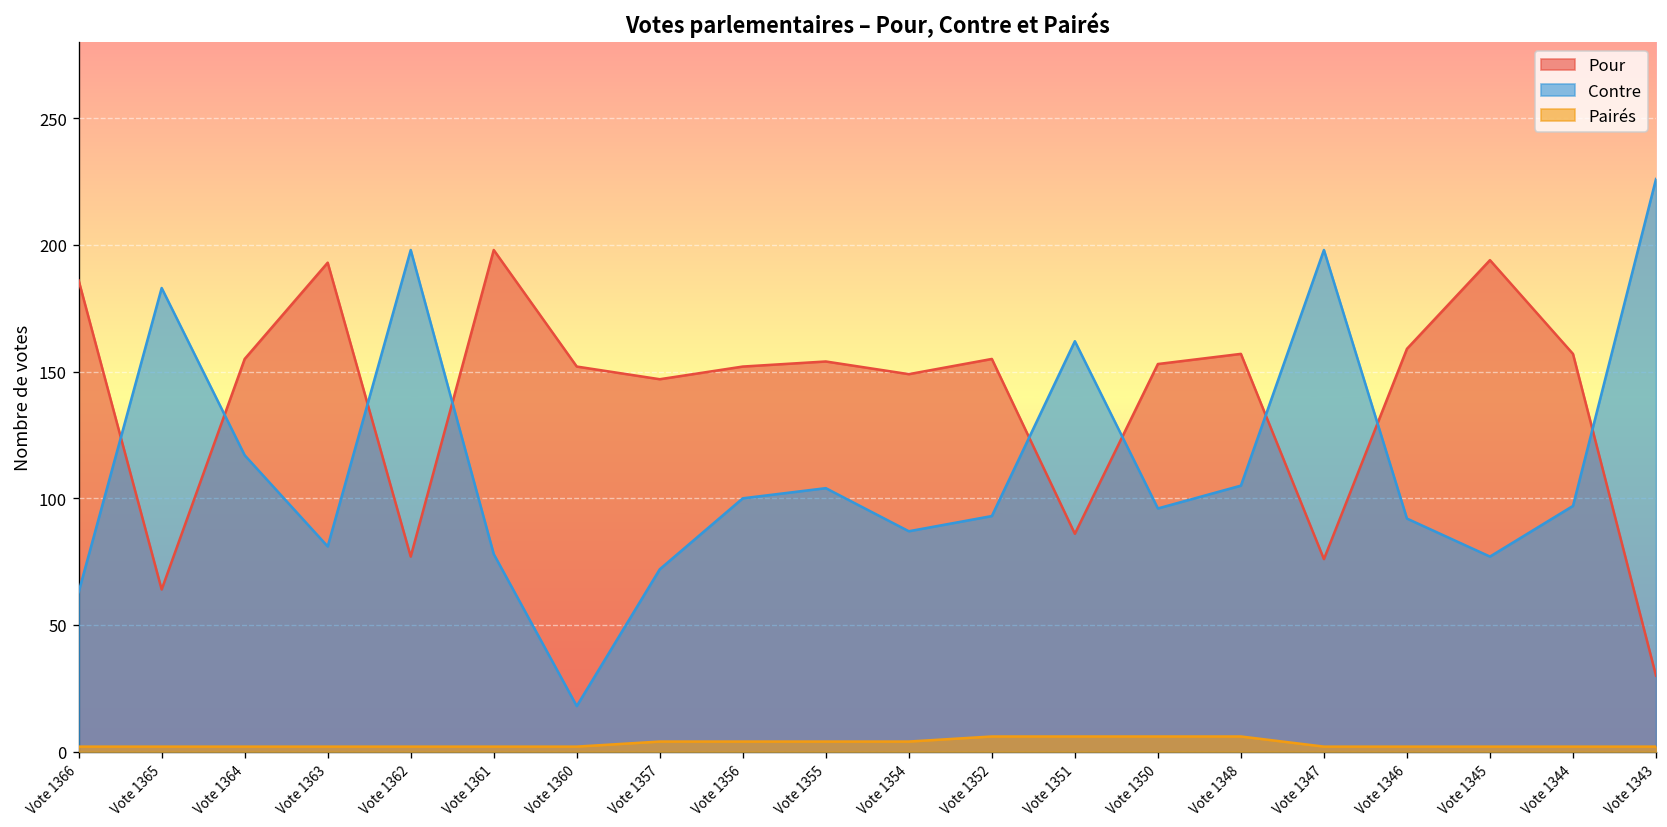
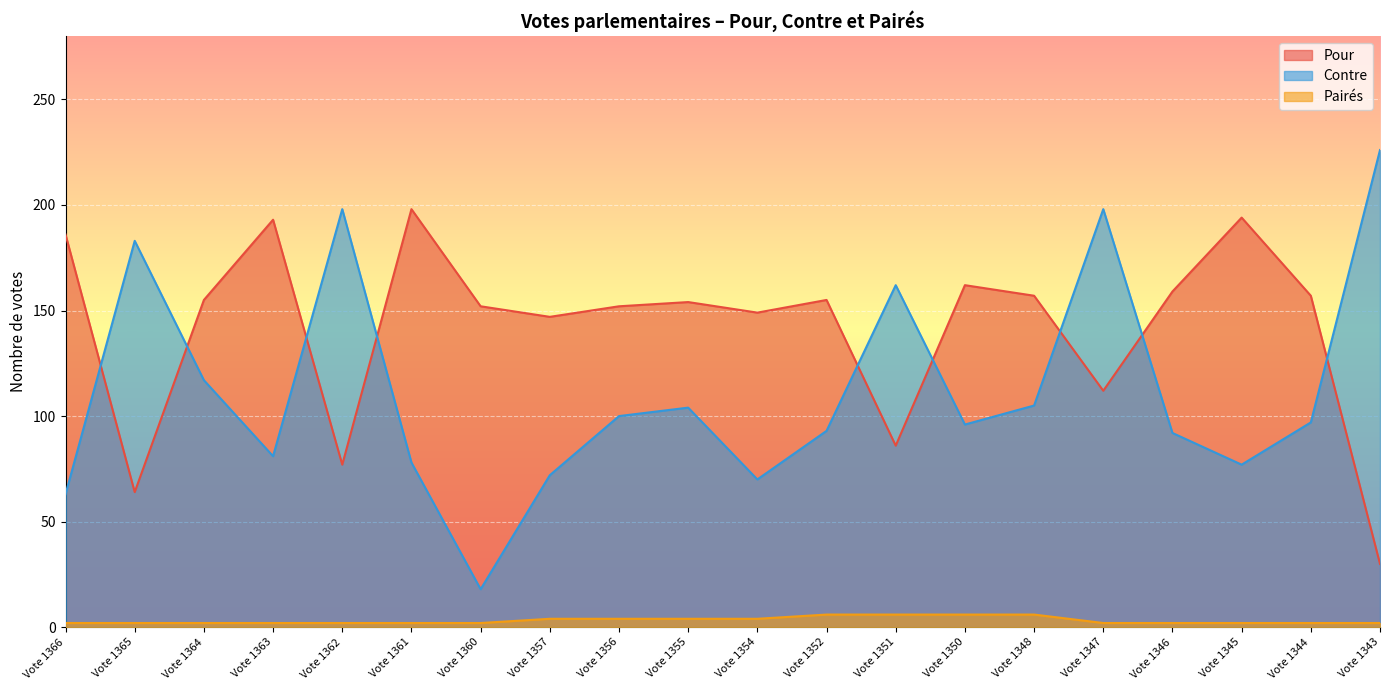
  {
    "Pour": {
      "Vote 1366": 186,
      "Vote 1365": 64,
      "Vote 1364": 155,
      "Vote 1363": 193,
      "Vote 1362": 77,
      "Vote 1361": 198,
      "Vote 1360": 152,
      "Vote 1357": 147,
      "Vote 1356": 152,
      "Vote 1355": 154,
      "Vote 1354": 149,
      "Vote 1352": 155,
      "Vote 1351": 86,
-     "Vote 1350": 153,
+     "Vote 1350": 162,
      "Vote 1348": 157,
-     "Vote 1347": 76,
+     "Vote 1347": 112,
      "Vote 1346": 159,
      "Vote 1345": 194,
      "Vote 1344": 157,
      "Vote 1343": 30
    },
    "Contre": {
      "Vote 1366": 63,
      "Vote 1365": 183,
      "Vote 1364": 117,
      "Vote 1363": 81,
      "Vote 1362": 198,
      "Vote 1361": 78,
      "Vote 1360": 18,
      "Vote 1357": 72,
      "Vote 1356": 100,
      "Vote 1355": 104,
-     "Vote 1354": 87,
+     "Vote 1354": 70,
      "Vote 1352": 93,
      "Vote 1351": 162,
      "Vote 1350": 96,
      "Vote 1348": 105,
      "Vote 1347": 198,
      "Vote 1346": 92,
      "Vote 1345": 77,
      "Vote 1344": 97,
      "Vote 1343": 226
    },
    "Pairés": {
      "Vote 1366": 2,
      "Vote 1365": 2,
      "Vote 1364": 2,
      "Vote 1363": 2,
      "Vote 1362": 2,
      "Vote 1361": 2,
      "Vote 1360": 2,
      "Vote 1357": 4,
      "Vote 1356": 4,
      "Vote 1355": 4,
      "Vote 1354": 4,
      "Vote 1352": 6,
      "Vote 1351": 6,
      "Vote 1350": 6,
      "Vote 1348": 6,
      "Vote 1347": 2,
      "Vote 1346": 2,
      "Vote 1345": 2,
      "Vote 1344": 2,
      "Vote 1343": 2
    }
  }
